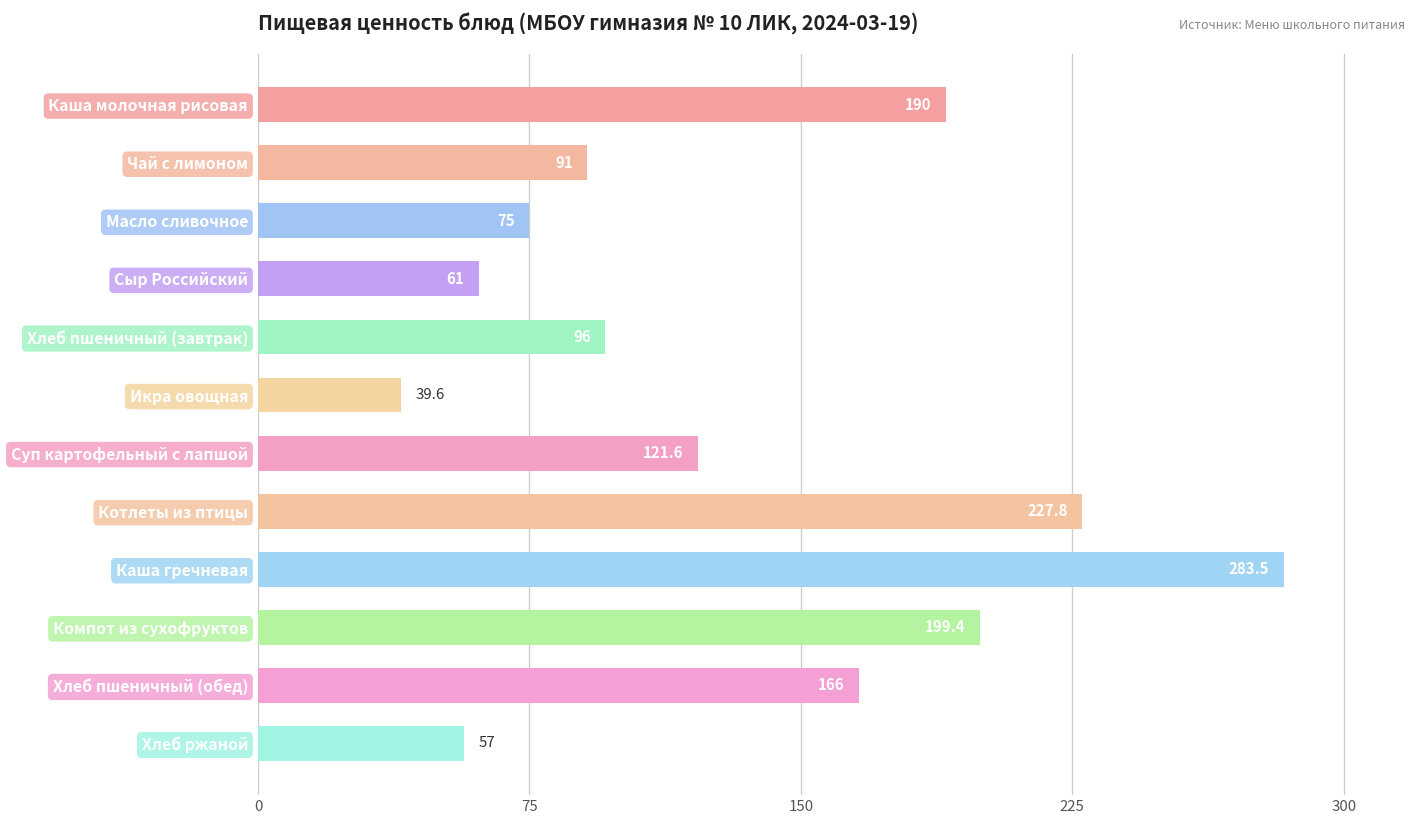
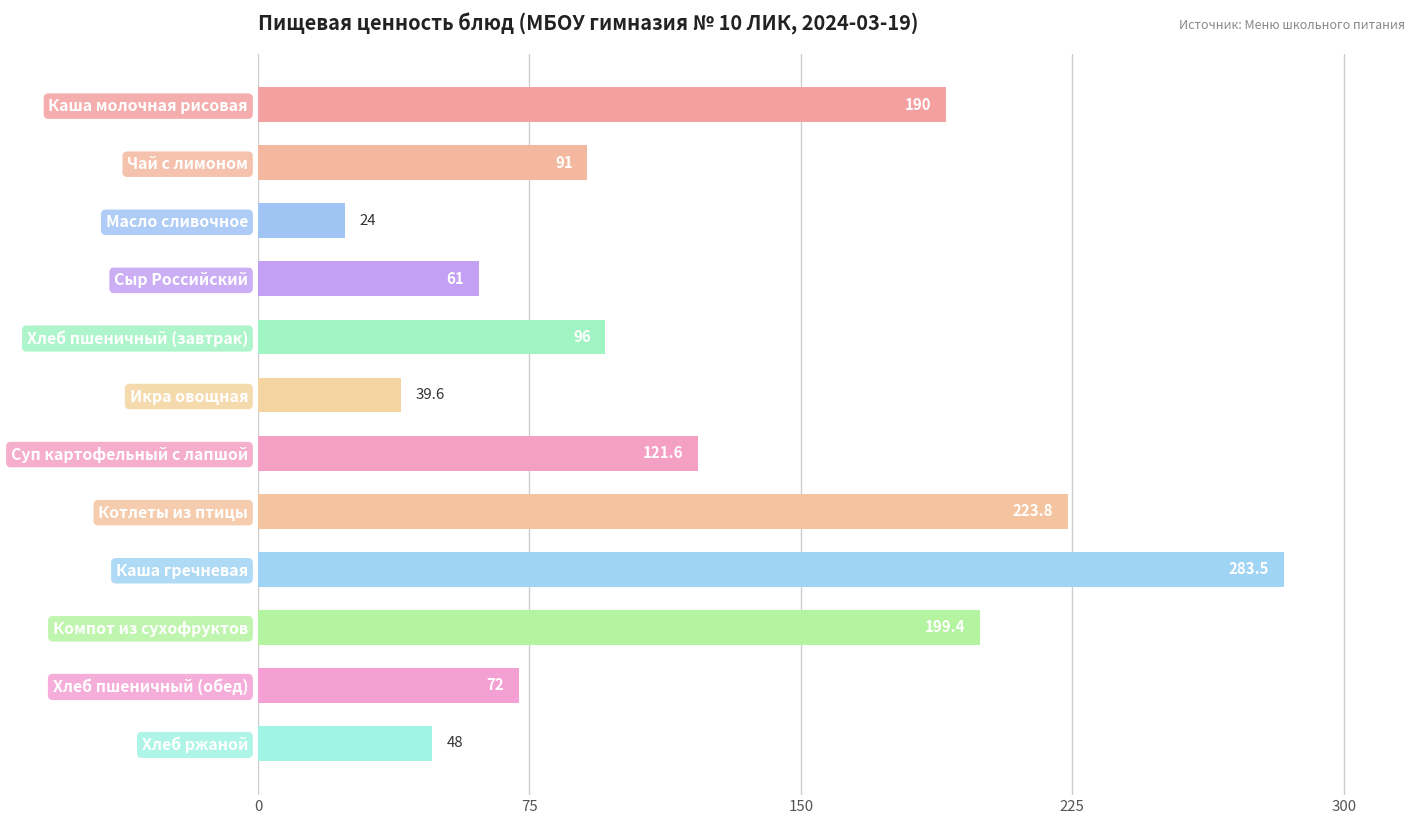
  {
    "Каша молочная рисовая": 190,
    "Чай с лимоном": 91,
-   "Масло сливочное": 75,
+   "Масло сливочное": 24,
    "Сыр Российский": 61,
    "Хлеб пшеничный (завтрак)": 96,
    "Икра овощная": 39.6,
    "Суп картофельный с лапшой": 121.6,
-   "Котлеты из птицы": 227.8,
+   "Котлеты из птицы": 223.8,
    "Каша гречневая": 283.5,
    "Компот из сухофруктов": 199.4,
-   "Хлеб пшеничный (обед)": 166,
-   "Хлеб ржаной": 57
+   "Хлеб пшеничный (обед)": 72,
+   "Хлеб ржаной": 48
  }
